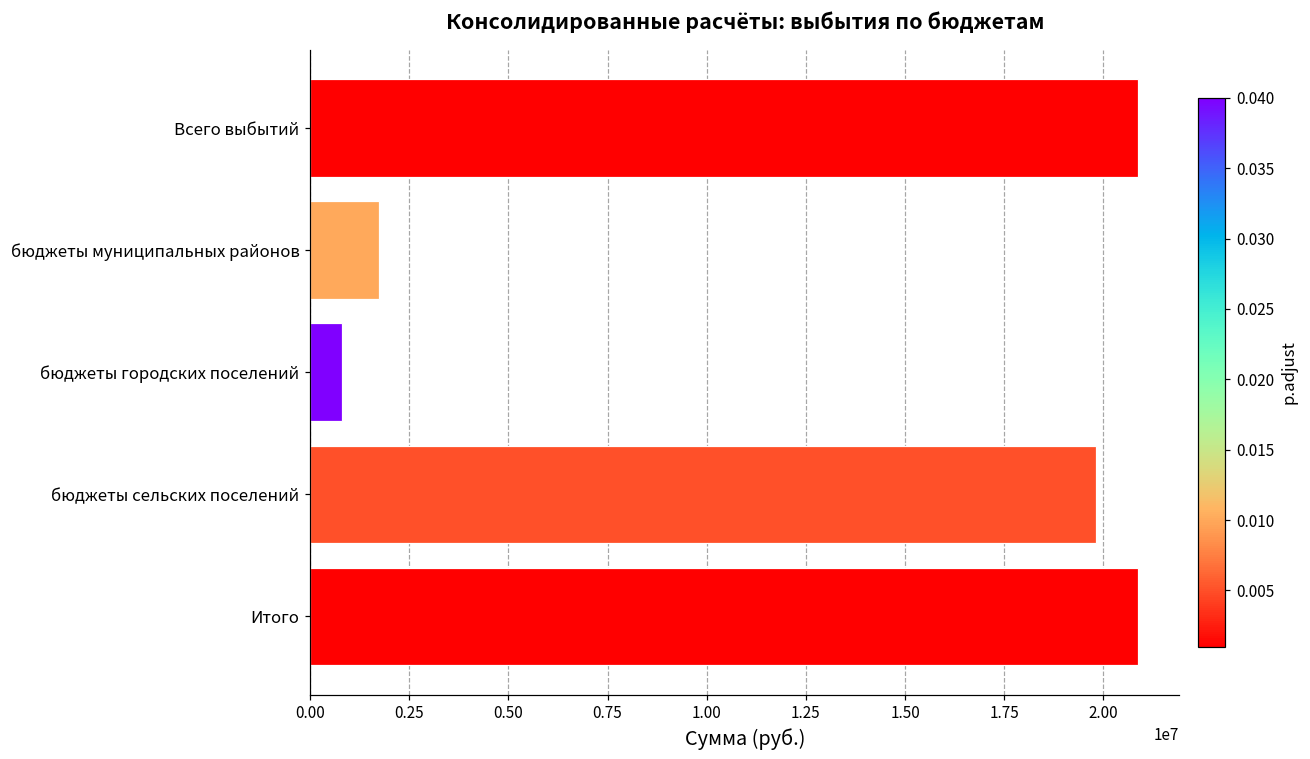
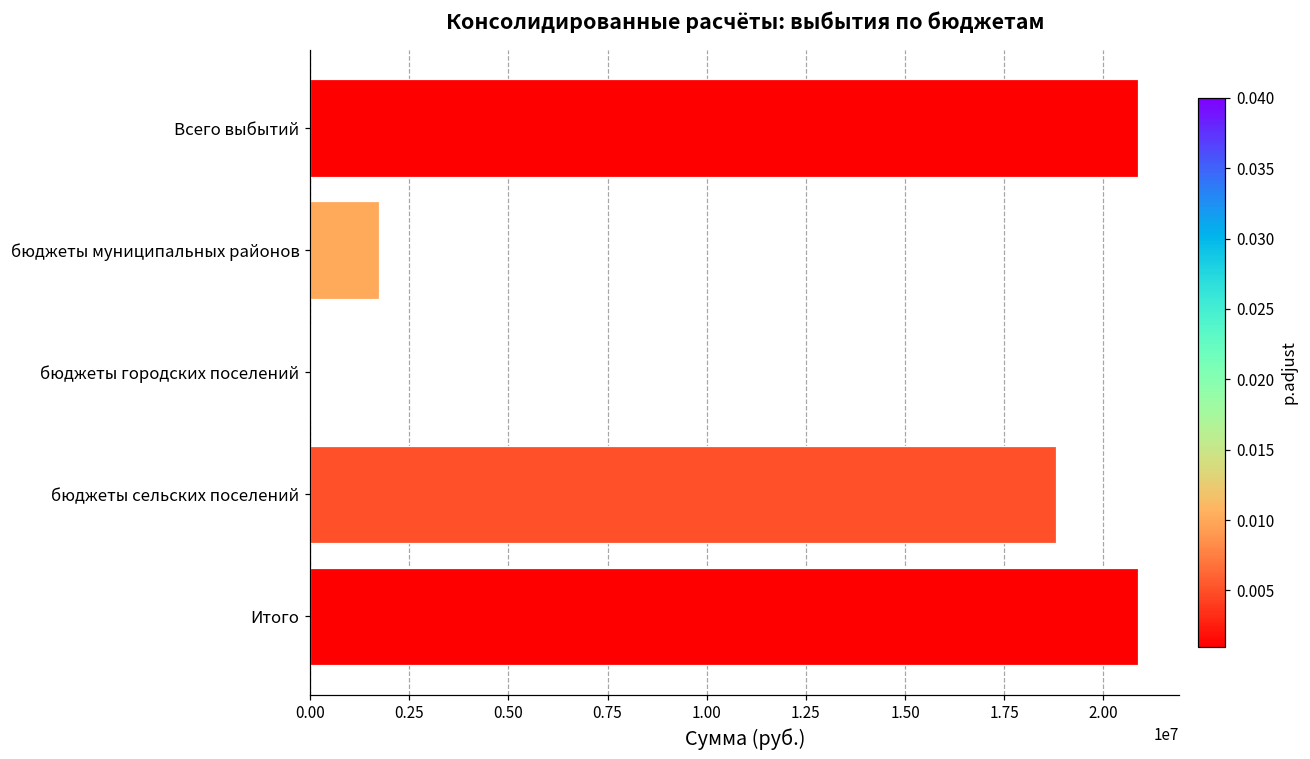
  {
    "Всего выбытий": 20900000,
    "бюджеты муниципальных районов": 1700000,
-   "бюджеты городских поселений": 800000,
-   "бюджеты сельских поселений": 19800000,
+   "бюджеты городских поселений": 0,
+   "бюджеты сельских поселений": 18800000,
    "Итого": 20900000
  }
